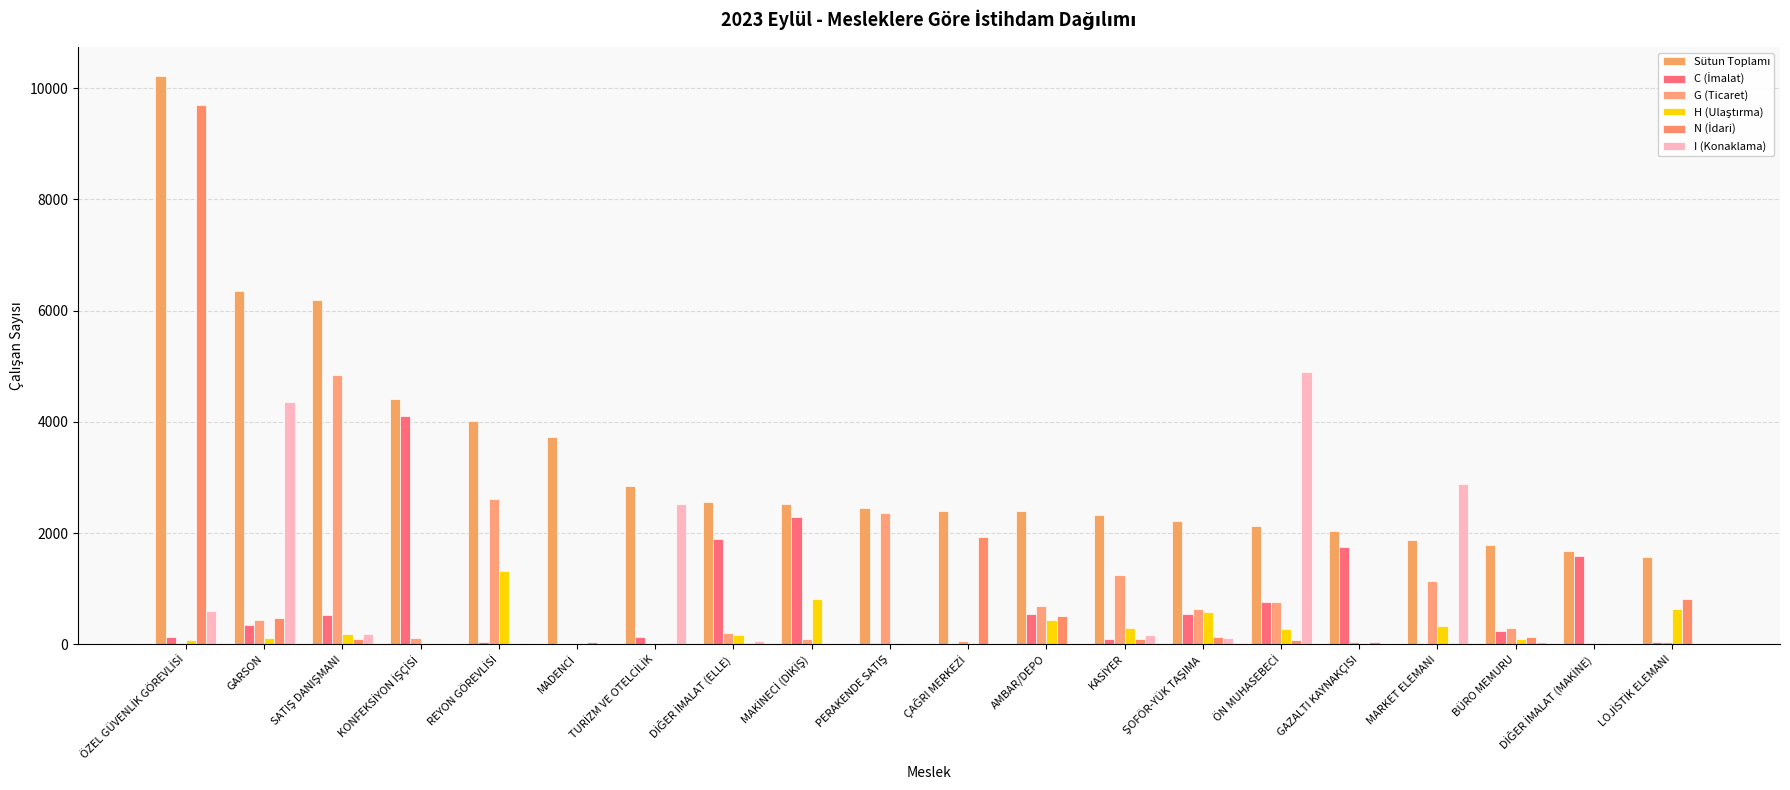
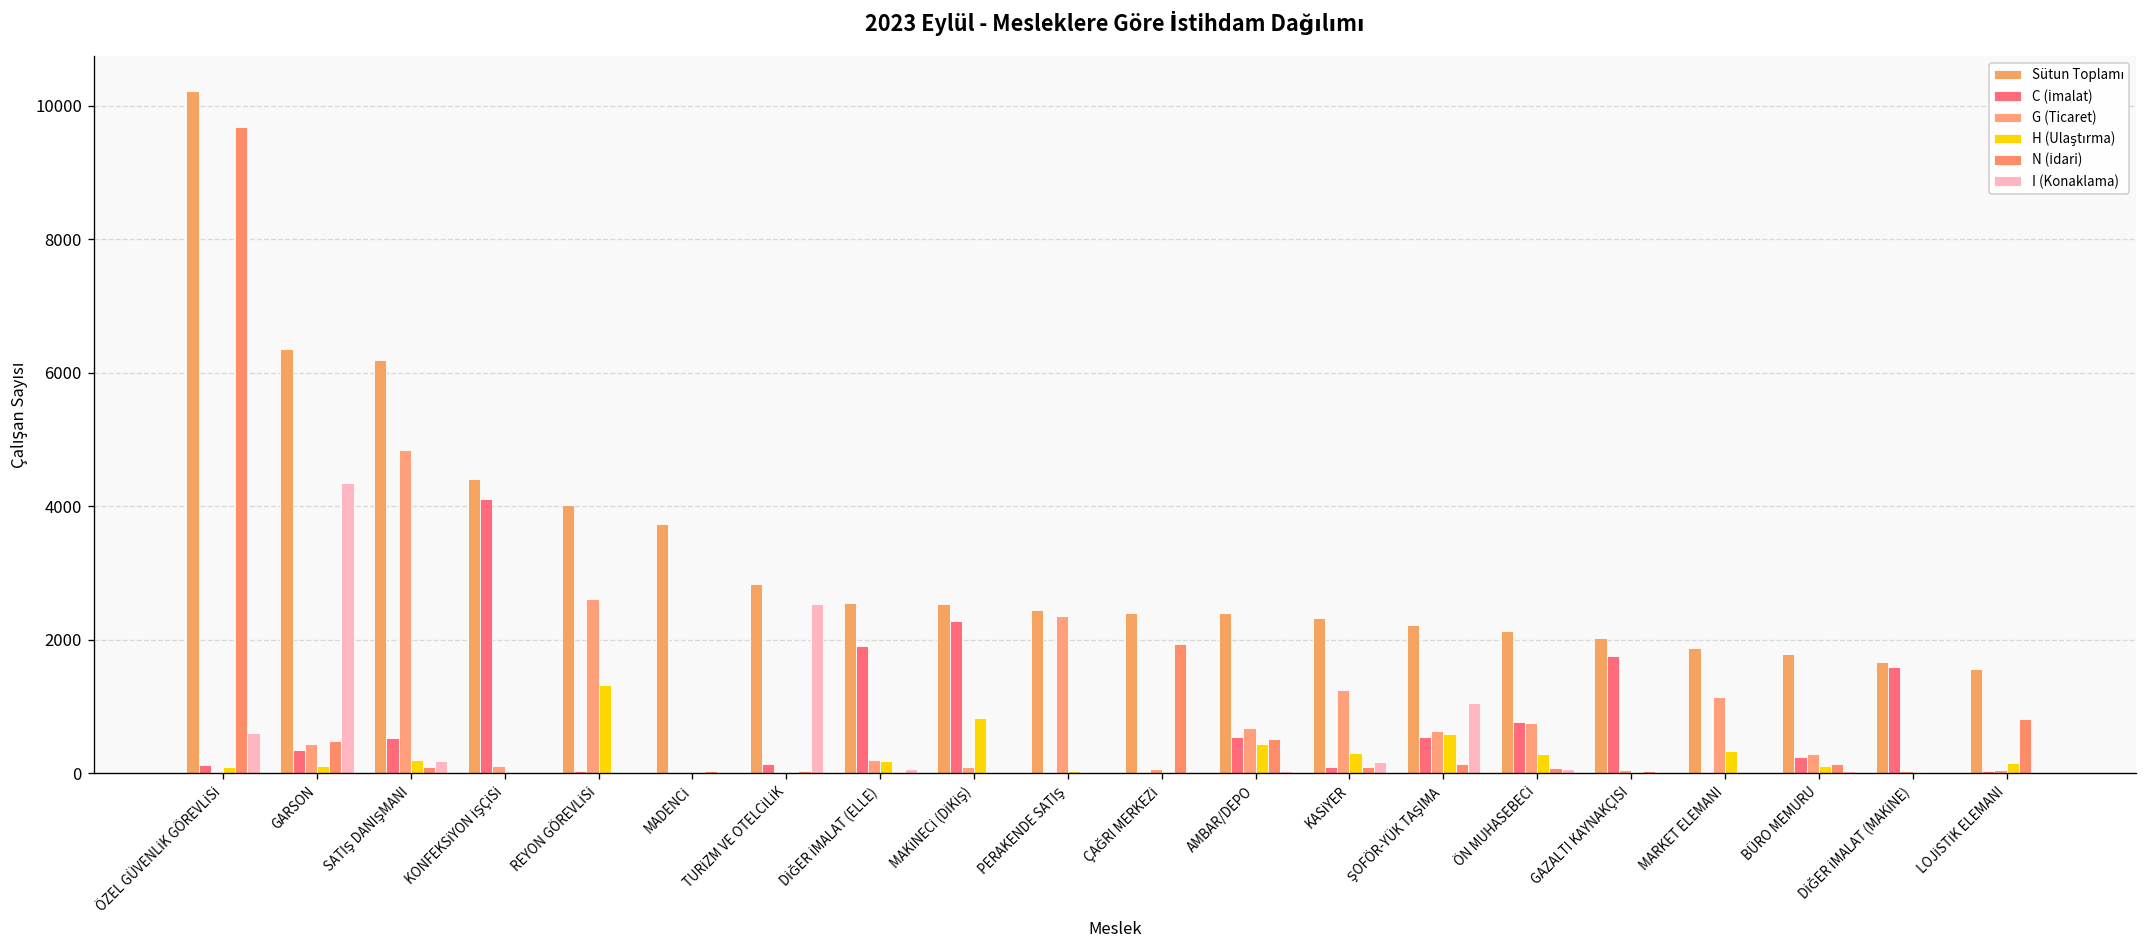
  {
    "H (Ulaştırma)": {
      "ÖZEL GÜVENLİK GÖREVLİSİ": 100,
      "GARSON": 100,
      "SATIŞ DANIŞMANI": 200,
      "KONFEKSİYON İŞÇİSİ": 0,
      "REYON GÖREVLİSİ": 1300,
      "MADENCİ": 0,
      "DİĞER İMALAT (ELLE)": 200,
      "MAKİNECİ (DİKİŞ)": 800,
      "AMBAR/DEPO": 400,
      "KASİYER": 300,
      "ŞOFÖR-YÜK TAŞIMA": 600,
      "ÖN MUHASEBECİ": 300,
      "MARKET ELEMANI": 300,
      "BÜRO MEMURU": 100,
-     "LOJİSTİK ELEMANI": 600
+     "LOJİSTİK ELEMANI": 200
    },
    "I (Konaklama)": {
      "ÖZEL GÜVENLİK GÖREVLİSİ": 600,
      "GARSON": 4400,
      "SATIŞ DANIŞMANI": 200,
      "KONFEKSİYON İŞÇİSİ": 0,
      "MADENCİ": 0,
      "TURİZM VE OTELCİLİK": 2500,
      "DİĞER İMALAT (ELLE)": 100,
      "MAKİNECİ (DİKİŞ)": 0,
      "ÇAĞRI MERKEZİ": 0,
      "KASİYER": 200,
-     "ŞOFÖR-YÜK TAŞIMA": 100,
-     "ÖN MUHASEBECİ": 4900,
-     "MARKET ELEMANI": 2900
+     "ŞOFÖR-YÜK TAŞIMA": 1100,
+     "ÖN MUHASEBECİ": 100,
+     "MARKET ELEMANI": 0
    }
  }
